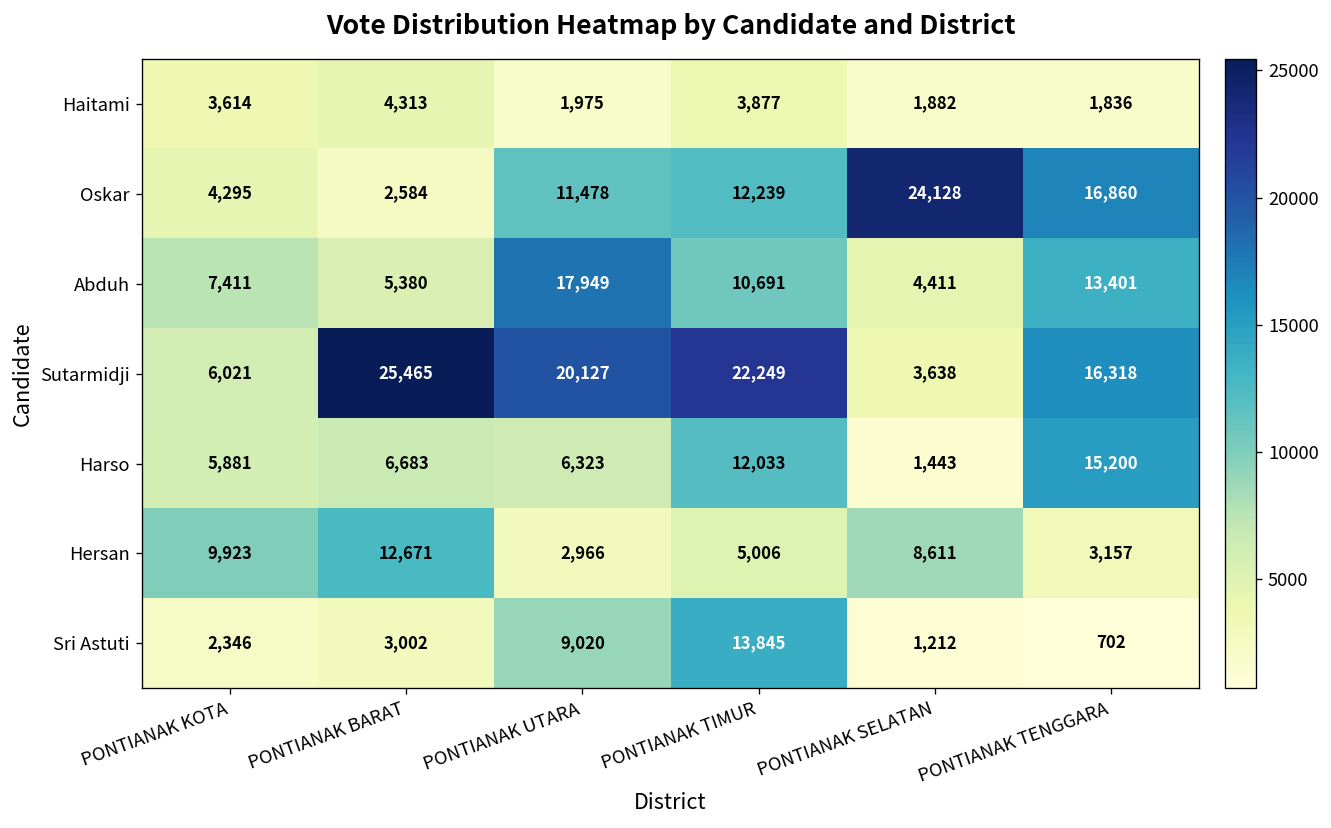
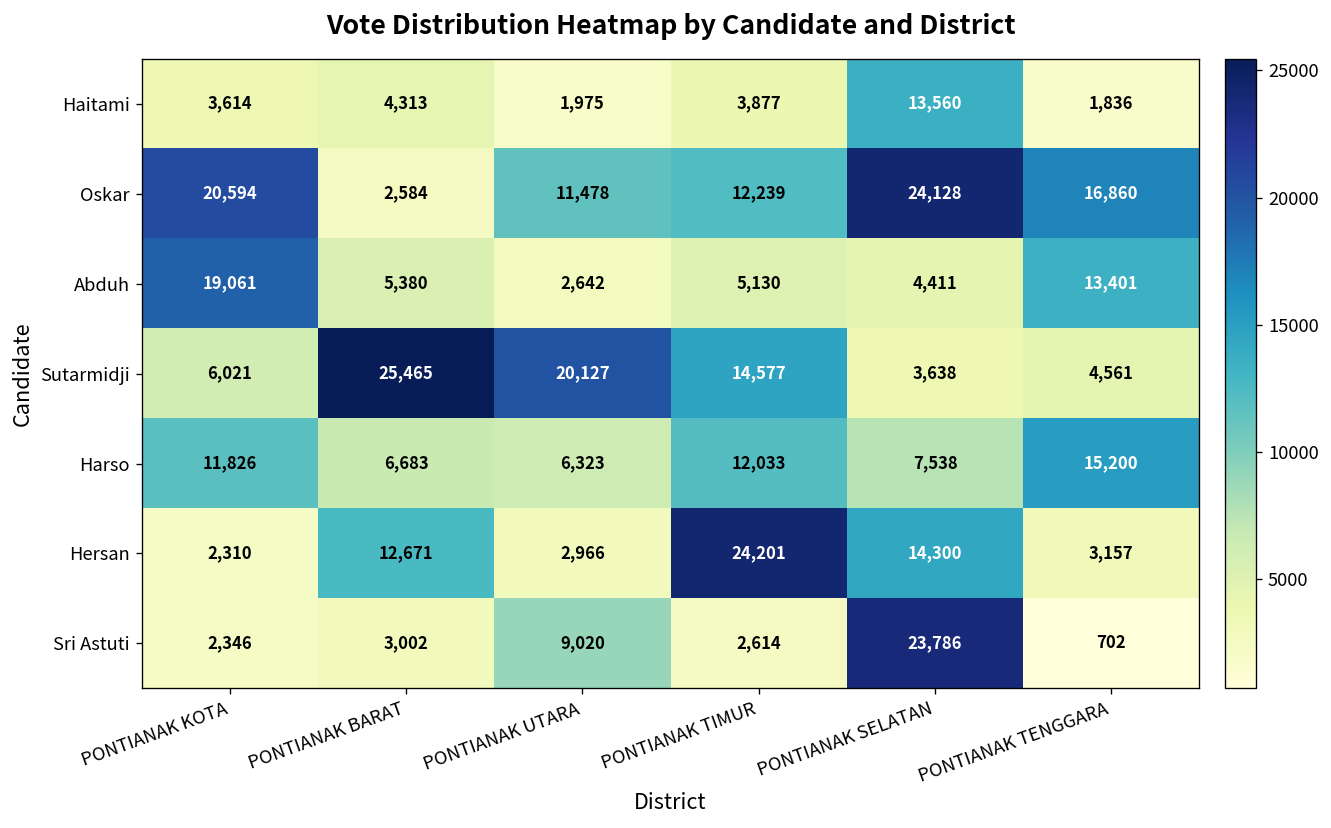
  {
    "Haitami": {
      "PONTIANAK KOTA": "3,614",
      "PONTIANAK BARAT": "4,313",
      "PONTIANAK UTARA": "1,975",
      "PONTIANAK TIMUR": "3,877",
-     "PONTIANAK SELATAN": "1,882",
+     "PONTIANAK SELATAN": "13,560",
      "PONTIANAK TENGGARA": "1,836"
    },
    "Oskar": {
-     "PONTIANAK KOTA": "4,295",
+     "PONTIANAK KOTA": "20,594",
      "PONTIANAK BARAT": "2,584",
      "PONTIANAK UTARA": "11,478",
      "PONTIANAK TIMUR": "12,239",
      "PONTIANAK SELATAN": "24,128",
      "PONTIANAK TENGGARA": "16,860"
    },
    "Abduh": {
-     "PONTIANAK KOTA": "7,411",
+     "PONTIANAK KOTA": "19,061",
      "PONTIANAK BARAT": "5,380",
-     "PONTIANAK UTARA": "17,949",
-     "PONTIANAK TIMUR": "10,691",
+     "PONTIANAK UTARA": "2,642",
+     "PONTIANAK TIMUR": "5,130",
      "PONTIANAK SELATAN": "4,411",
      "PONTIANAK TENGGARA": "13,401"
    },
    "Sutarmidji": {
      "PONTIANAK KOTA": "6,021",
      "PONTIANAK BARAT": "25,465",
      "PONTIANAK UTARA": "20,127",
-     "PONTIANAK TIMUR": "22,249",
+     "PONTIANAK TIMUR": "14,577",
      "PONTIANAK SELATAN": "3,638",
-     "PONTIANAK TENGGARA": "16,318"
+     "PONTIANAK TENGGARA": "4,561"
    },
    "Harso": {
-     "PONTIANAK KOTA": "5,881",
+     "PONTIANAK KOTA": "11,826",
      "PONTIANAK BARAT": "6,683",
      "PONTIANAK UTARA": "6,323",
      "PONTIANAK TIMUR": "12,033",
-     "PONTIANAK SELATAN": "1,443",
+     "PONTIANAK SELATAN": "7,538",
      "PONTIANAK TENGGARA": "15,200"
    },
    "Hersan": {
-     "PONTIANAK KOTA": "9,923",
+     "PONTIANAK KOTA": "2,310",
      "PONTIANAK BARAT": "12,671",
      "PONTIANAK UTARA": "2,966",
-     "PONTIANAK TIMUR": "5,006",
-     "PONTIANAK SELATAN": "8,611",
+     "PONTIANAK TIMUR": "24,201",
+     "PONTIANAK SELATAN": "14,300",
      "PONTIANAK TENGGARA": "3,157"
    },
    "Sri Astuti": {
      "PONTIANAK KOTA": "2,346",
      "PONTIANAK BARAT": "3,002",
      "PONTIANAK UTARA": "9,020",
-     "PONTIANAK TIMUR": "13,845",
-     "PONTIANAK SELATAN": "1,212",
+     "PONTIANAK TIMUR": "2,614",
+     "PONTIANAK SELATAN": "23,786",
      "PONTIANAK TENGGARA": "702"
    }
  }
